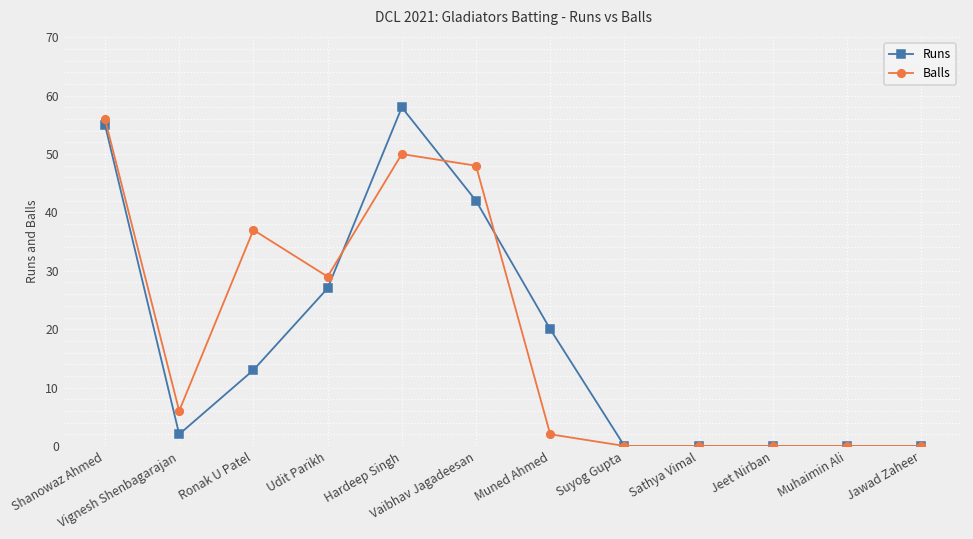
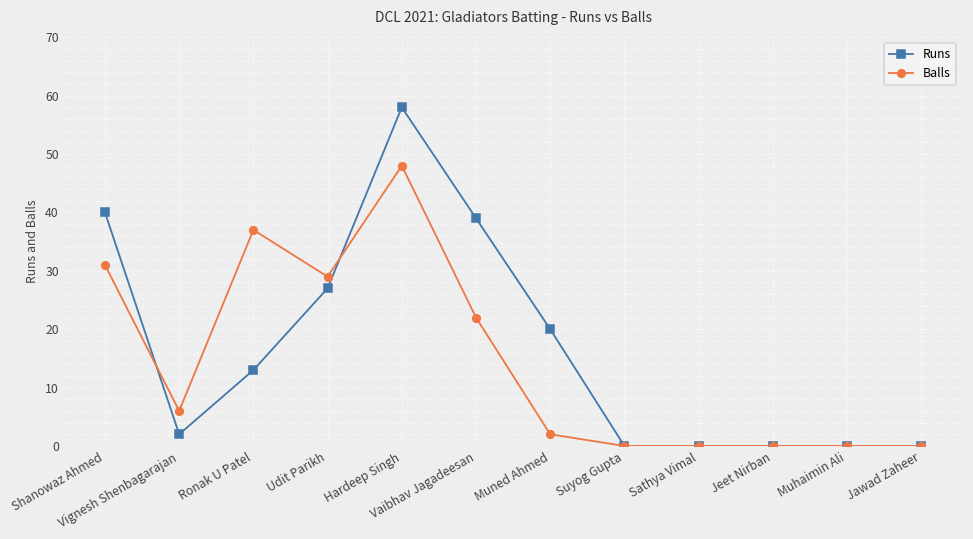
  {
    "Runs": {
-     "Shanowaz Ahmed": 55,
+     "Shanowaz Ahmed": 40,
      "Vignesh Shenbagarajan": 2,
      "Ronak U Patel": 13,
      "Udit Parikh": 27,
      "Hardeep Singh": 58,
-     "Vaibhav Jagadeesan": 42,
+     "Vaibhav Jagadeesan": 39,
      "Muned Ahmed": 20
    },
    "Balls": {
-     "Shanowaz Ahmed": 56,
+     "Shanowaz Ahmed": 31,
      "Vignesh Shenbagarajan": 6,
      "Ronak U Patel": 37,
      "Udit Parikh": 29,
-     "Hardeep Singh": 50,
-     "Vaibhav Jagadeesan": 48,
+     "Hardeep Singh": 48,
+     "Vaibhav Jagadeesan": 22,
      "Muned Ahmed": 2
    }
  }
